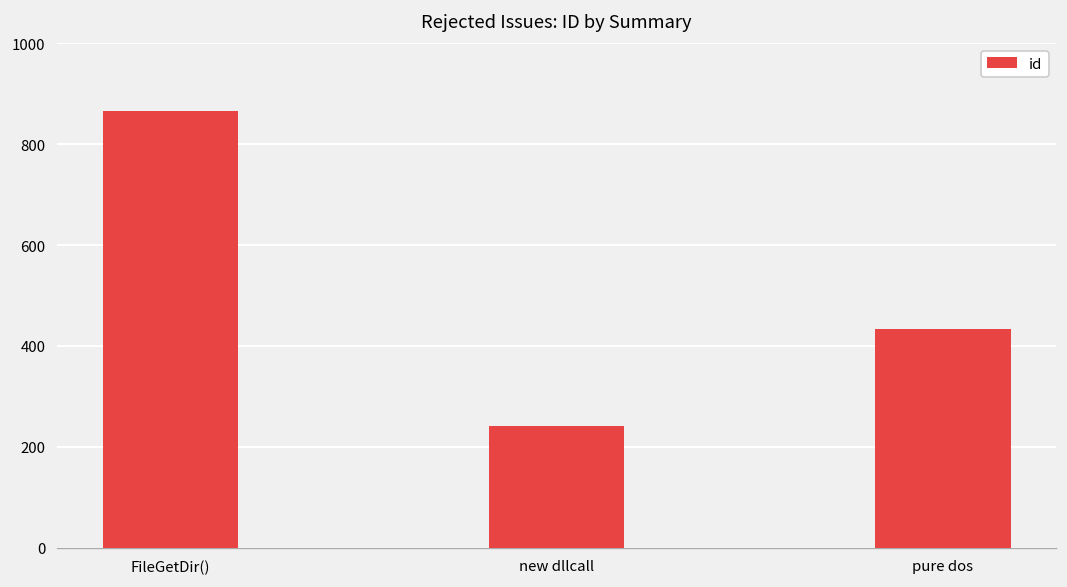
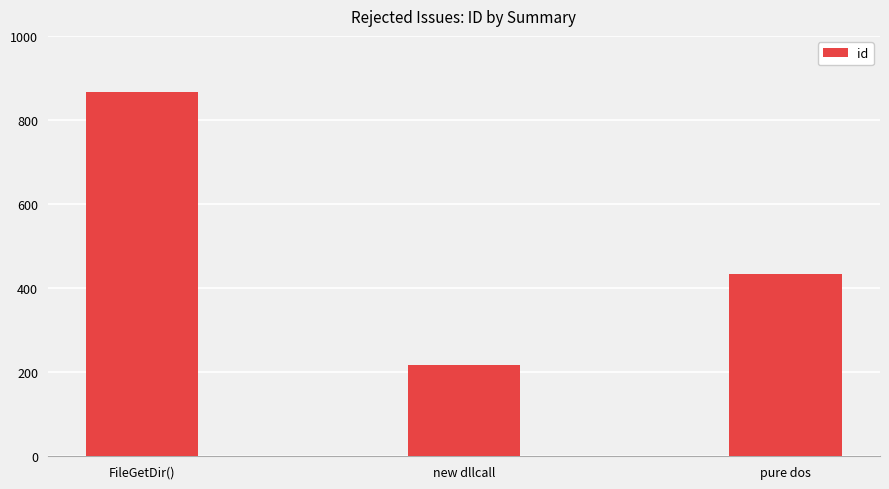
  {
    "FileGetDir()": 870,
-   "new dllcall": 240,
+   "new dllcall": 220,
    "pure dos": 430
  }
